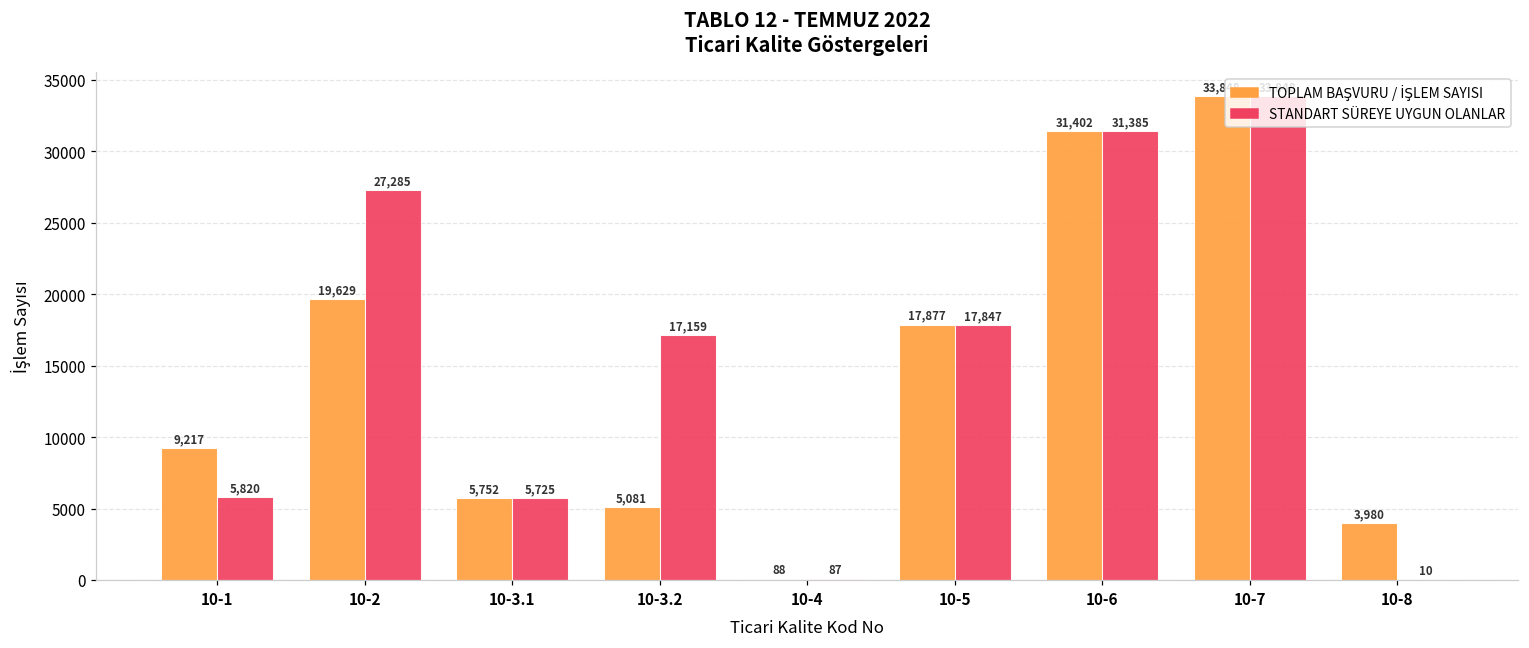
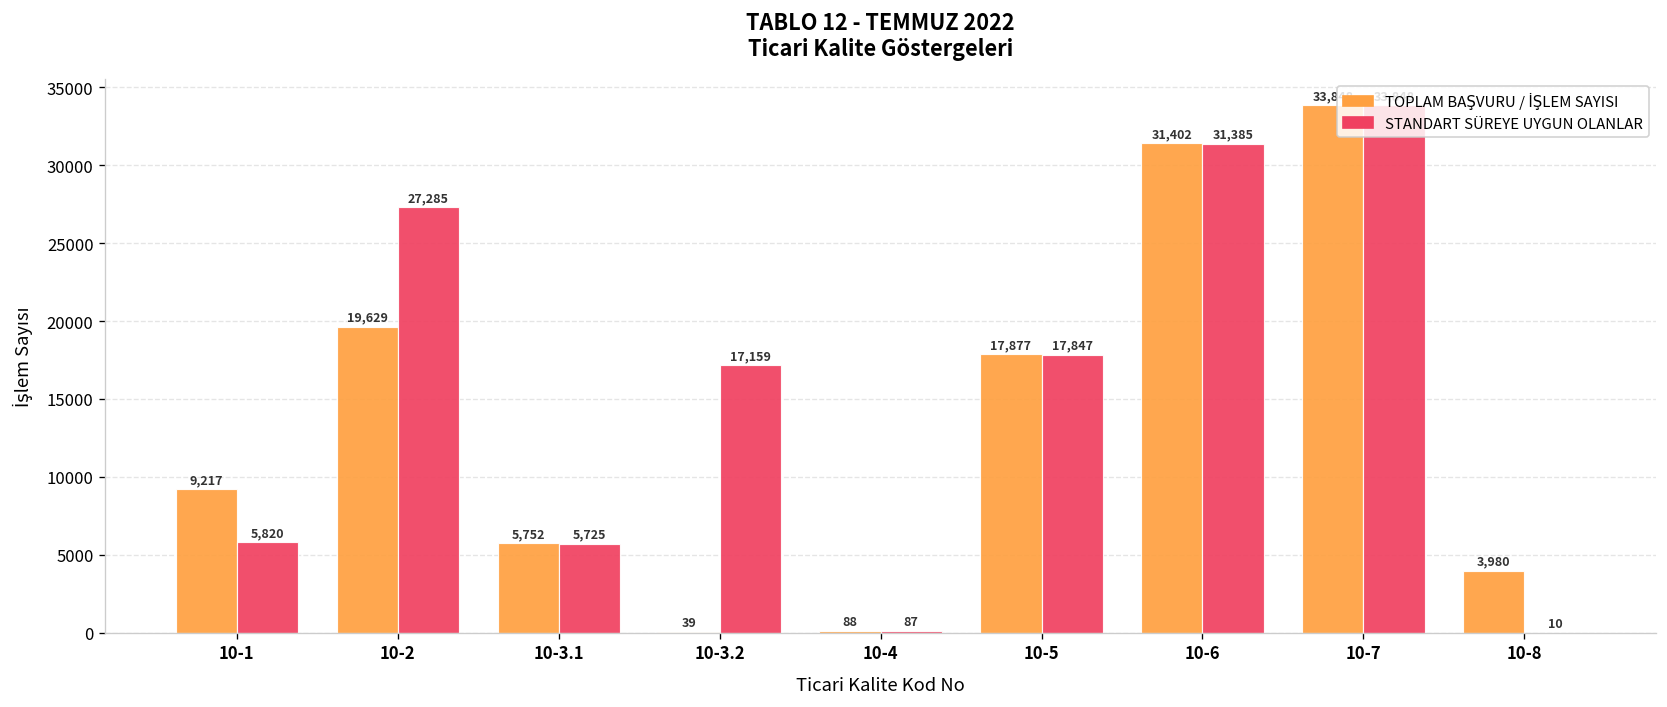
  {
    "TOPLAM BAŞVURU / İŞLEM SAYISI": {
      "10-1": "9,217",
      "10-2": "19,629",
      "10-3.1": "5,752",
-     "10-3.2": "5,081",
+     "10-3.2": "39",
      "10-4": "88",
      "10-5": "17,877",
      "10-6": "31,402",
      "10-8": "3,980"
    },
    "STANDART SÜREYE UYGUN OLANLAR": {
      "10-1": "5,820",
      "10-2": "27,285",
      "10-3.1": "5,725",
      "10-3.2": "17,159",
      "10-4": "87",
      "10-5": "17,847",
      "10-6": "31,385",
      "10-8": "10"
    }
  }
